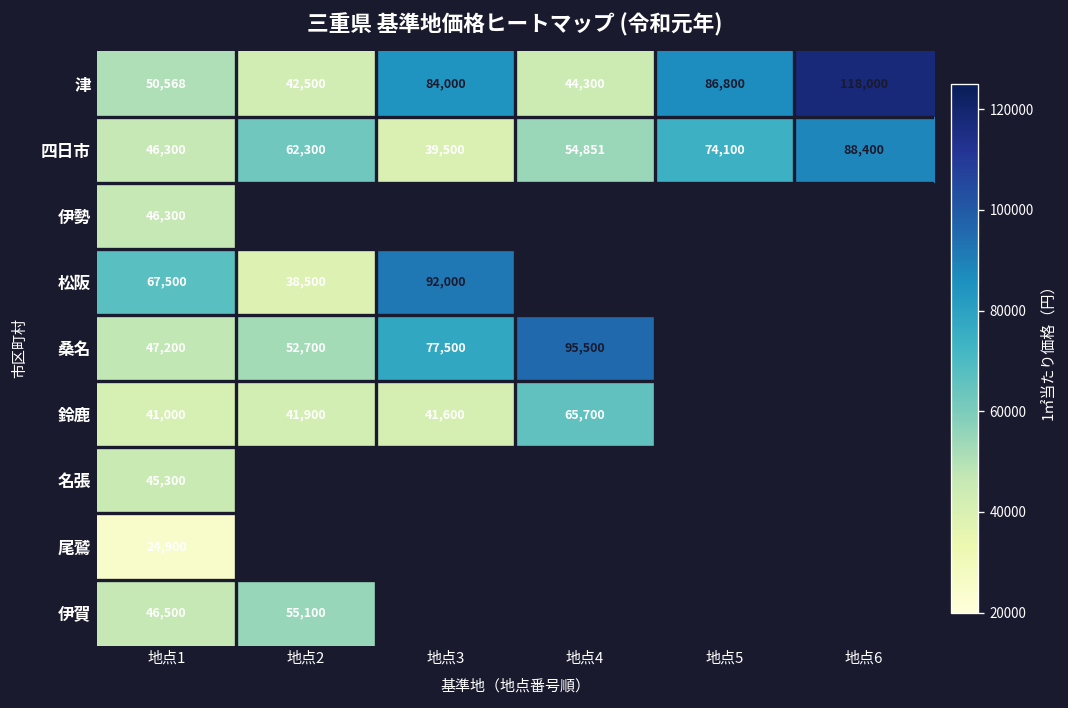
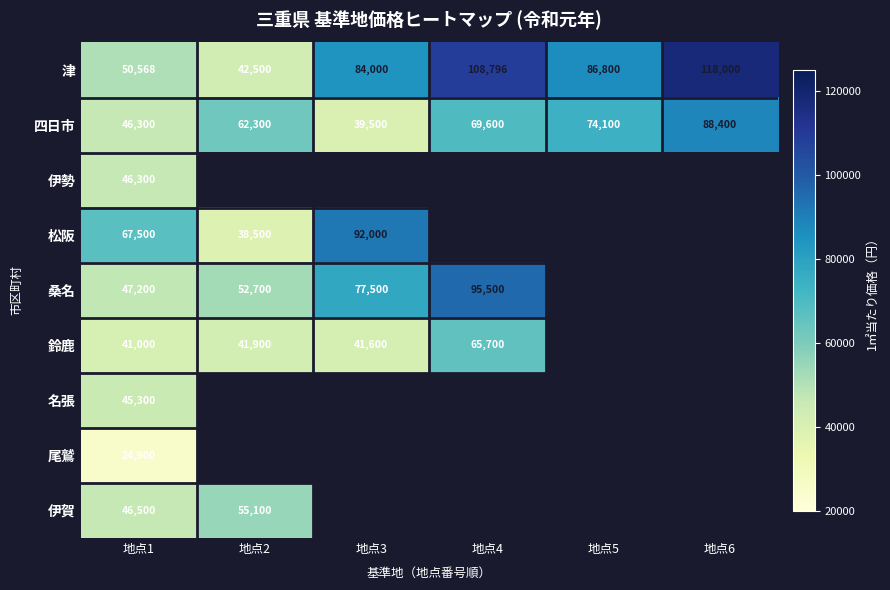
  {
    "津": {
      "地点1": "50,568",
      "地点2": "42,500",
      "地点3": "84,000",
-     "地点4": "44,300",
+     "地点4": "108,796",
      "地点5": "86,800",
      "地点6": "118,000"
    },
    "四日市": {
      "地点1": "46,300",
      "地点2": "62,300",
      "地点3": "39,500",
-     "地点4": "54,851",
+     "地点4": "69,600",
      "地点5": "74,100",
      "地点6": "88,400"
    },
    "伊勢": {
      "地点1": "46,300"
    },
    "松阪": {
      "地点1": "67,500",
      "地点2": "38,500",
      "地点3": "92,000"
    },
    "桑名": {
      "地点1": "47,200",
      "地点2": "52,700",
      "地点3": "77,500",
      "地点4": "95,500"
    },
    "鈴鹿": {
      "地点1": "41,000",
      "地点2": "41,900",
      "地点3": "41,600",
      "地点4": "65,700"
    },
    "名張": {
      "地点1": "45,300"
    },
    "尾鷲": {
      "地点1": "24,900"
    },
    "伊賀": {
      "地点1": "46,500",
      "地点2": "55,100"
    }
  }
